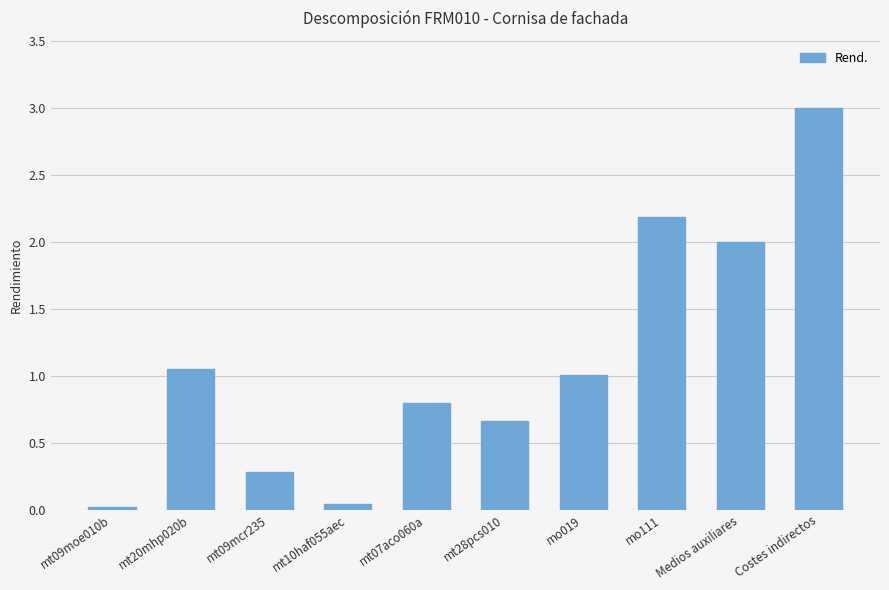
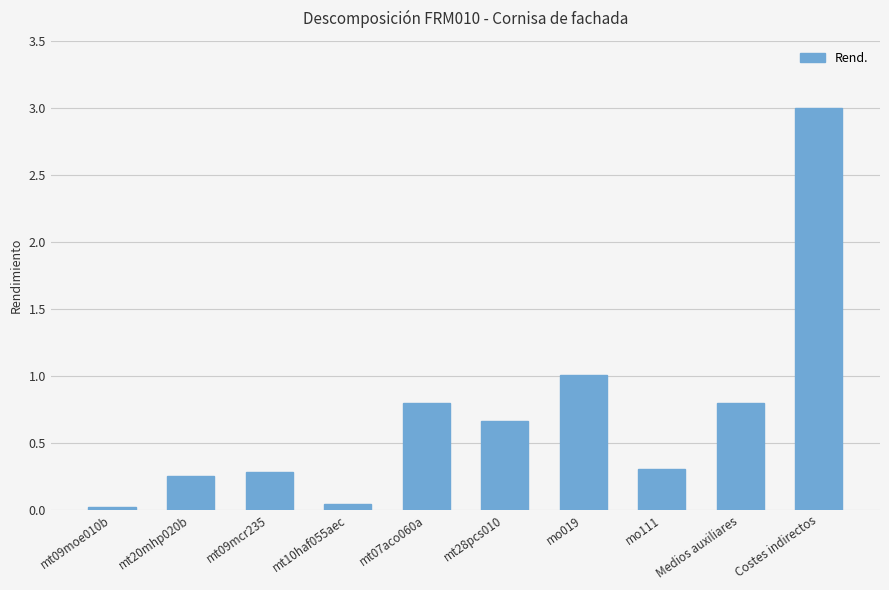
  {
-   "mt20mhp020b": 1.05,
+   "mt20mhp020b": 0.25,
    "mt09mcr235": 0.28,
    "mt10haf055aec": 0.04,
    "mt07aco060a": 0.80,
    "mt28pcs010": 0.66,
    "mo019": 1.01,
-   "mo111": 2.19,
-   "Medios auxiliares": 2.0,
+   "mo111": 0.31,
+   "Medios auxiliares": 0.8,
    "Costes indirectos": 3.00
  }
